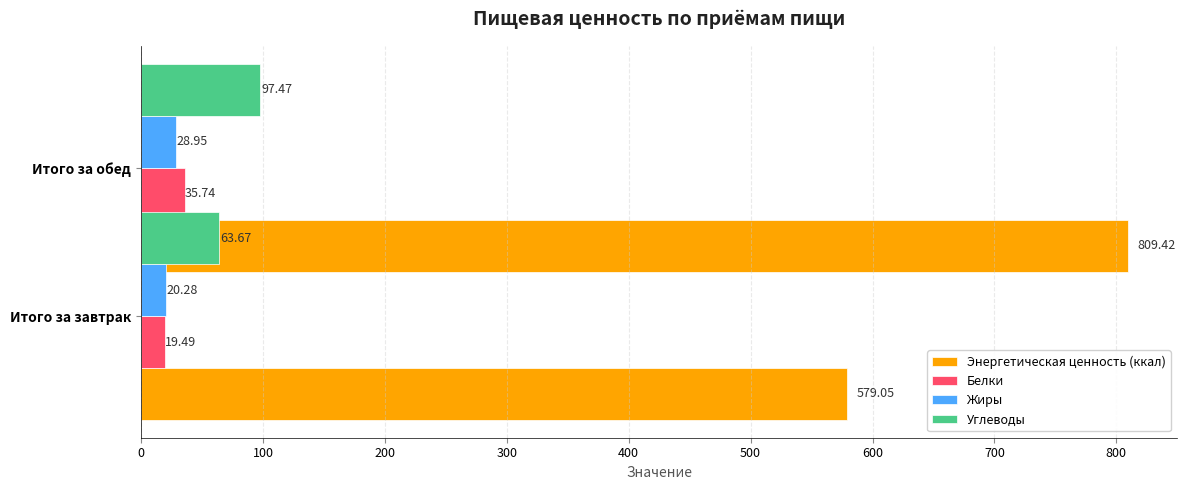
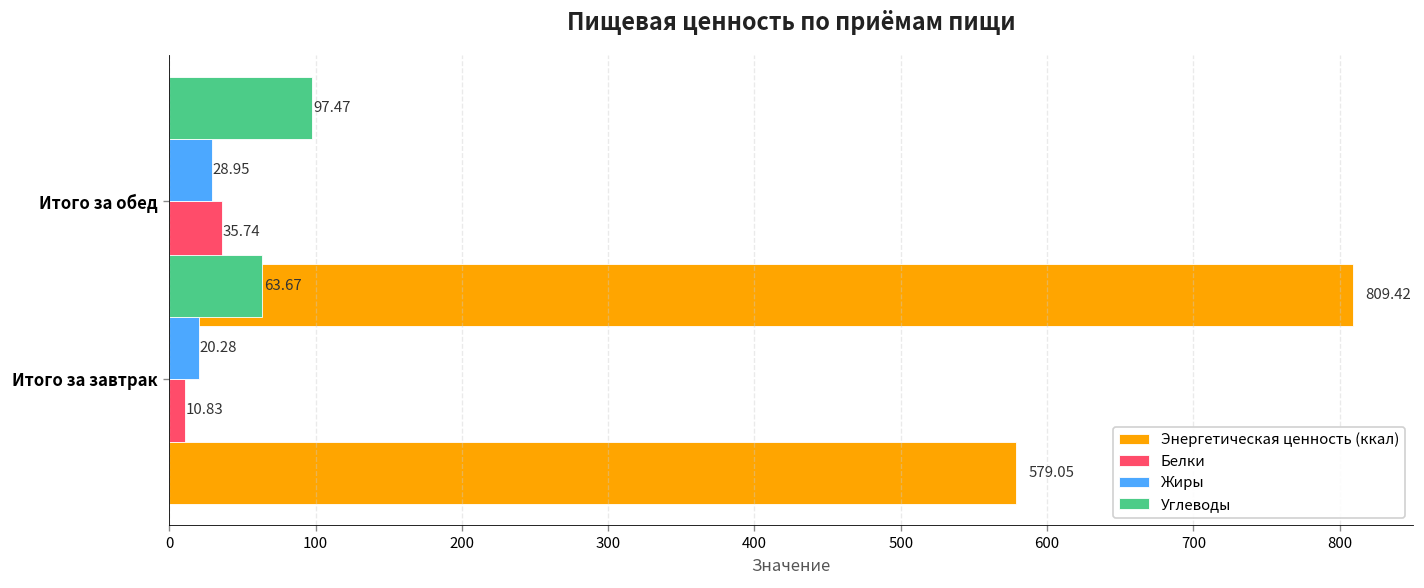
  {
    "Белки": {
      "Итого за обед": 35.74,
-     "Итого за завтрак": 19.49
+     "Итого за завтрак": 10.83
    },
    "Жиры": {
      "Итого за обед": 28.95,
      "Итого за завтрак": 20.28
    }
  }
